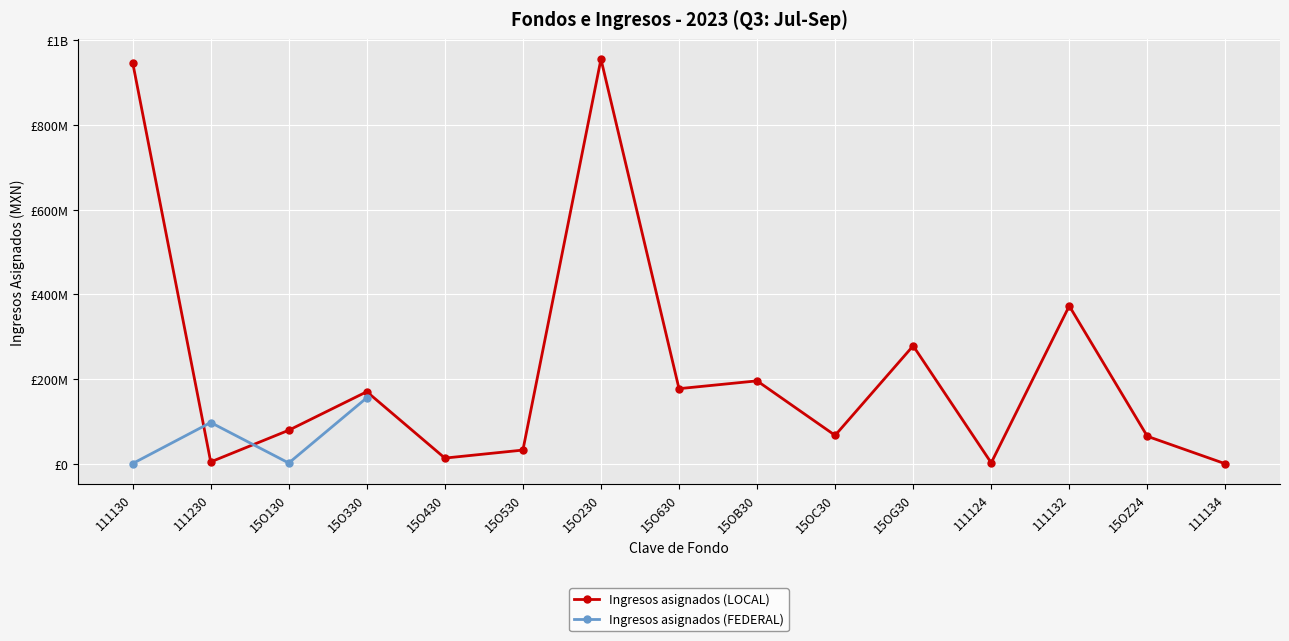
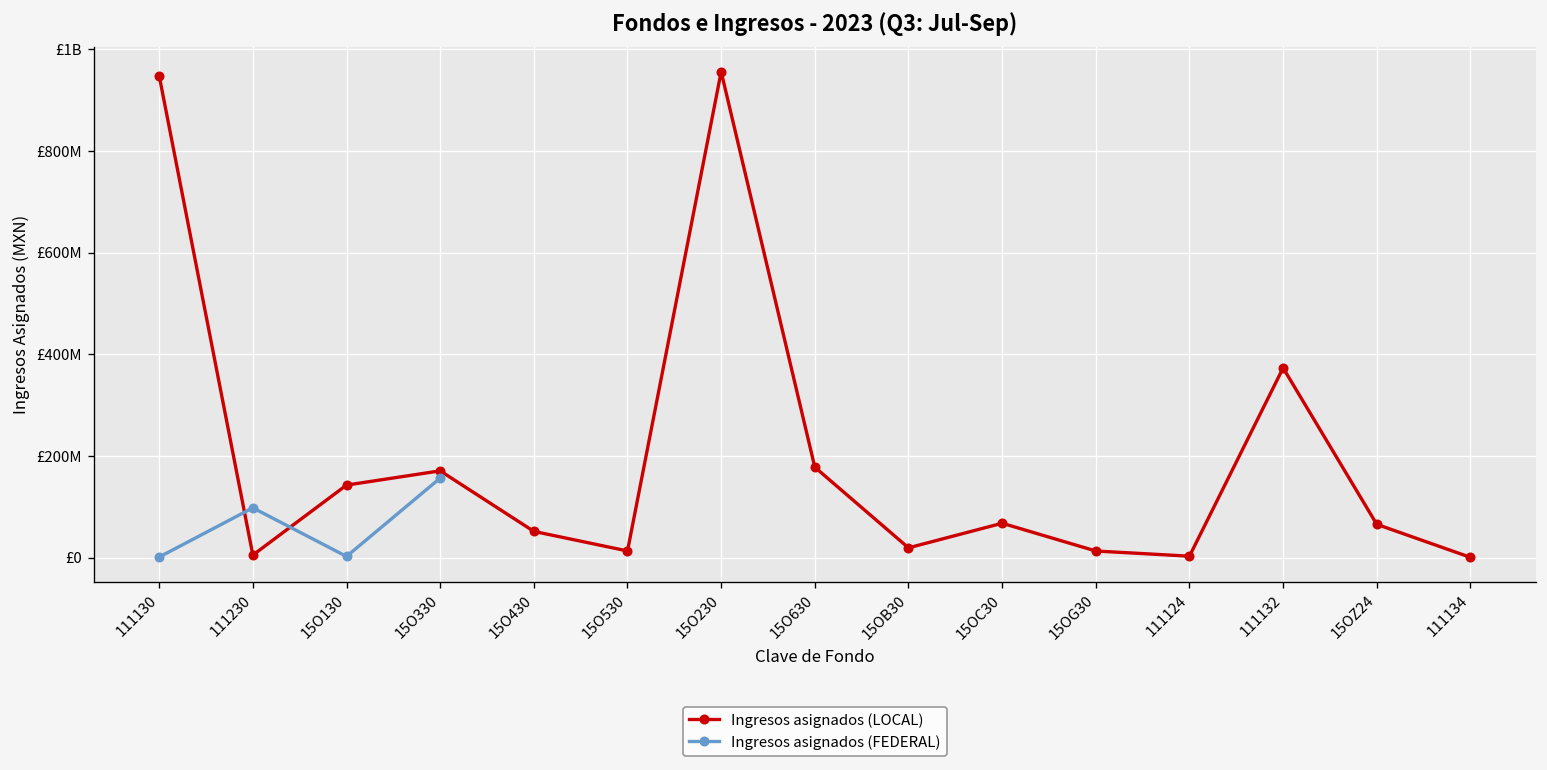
  {
    "Ingresos asignados (LOCAL)": {
      "111130": "£950000000",
      "111230": "£0",
-     "15O130": "£80000000",
+     "15O130": "£140000000",
      "15O330": "£170000000",
-     "15O430": "£10000000",
-     "15O530": "£30000000",
+     "15O430": "£50000000",
+     "15O530": "£10000000",
      "15O230": "£960000000",
      "15O630": "£180000000",
-     "15OB30": "£200000000",
+     "15OB30": "£20000000",
      "15OC30": "£70000000",
-     "15OG30": "£280000000",
+     "15OG30": "£10000000",
      "111124": "£0",
      "111132": "£370000000",
      "15OZ24": "£70000000",
      "111134": "£0"
    },
    "Ingresos asignados (FEDERAL)": {
      "111130": "£0",
      "111230": "£100000000",
      "15O130": "£0",
      "15O330": "£160000000"
    }
  }
